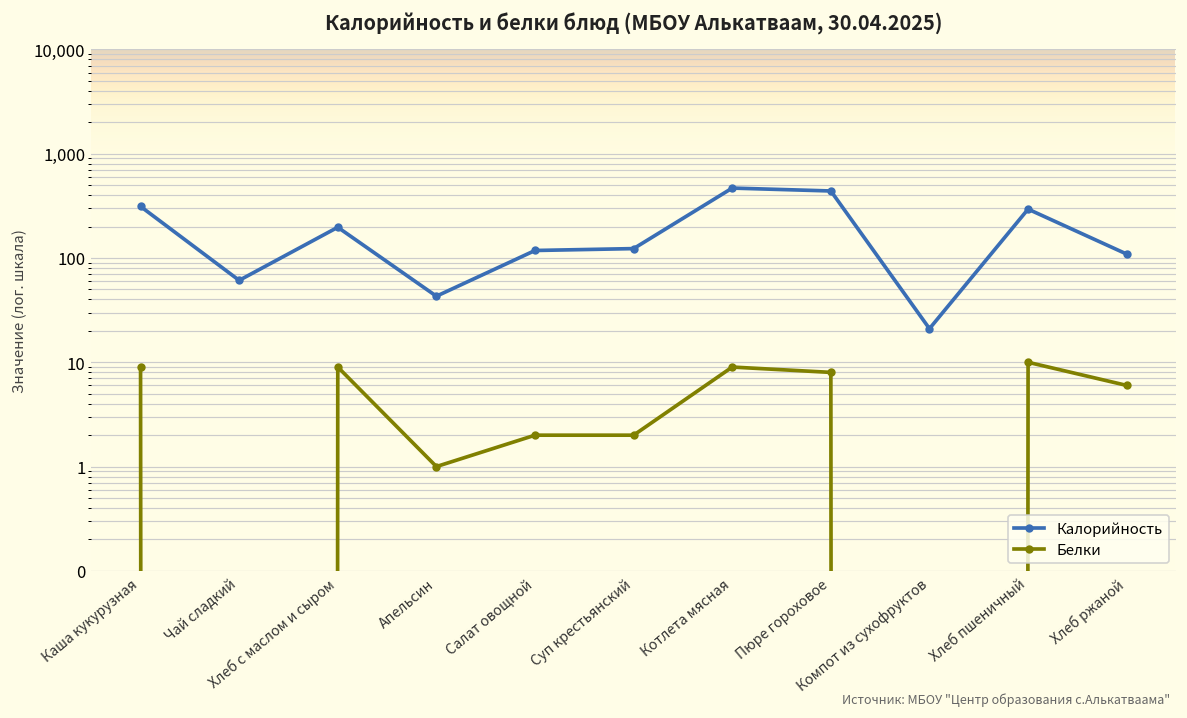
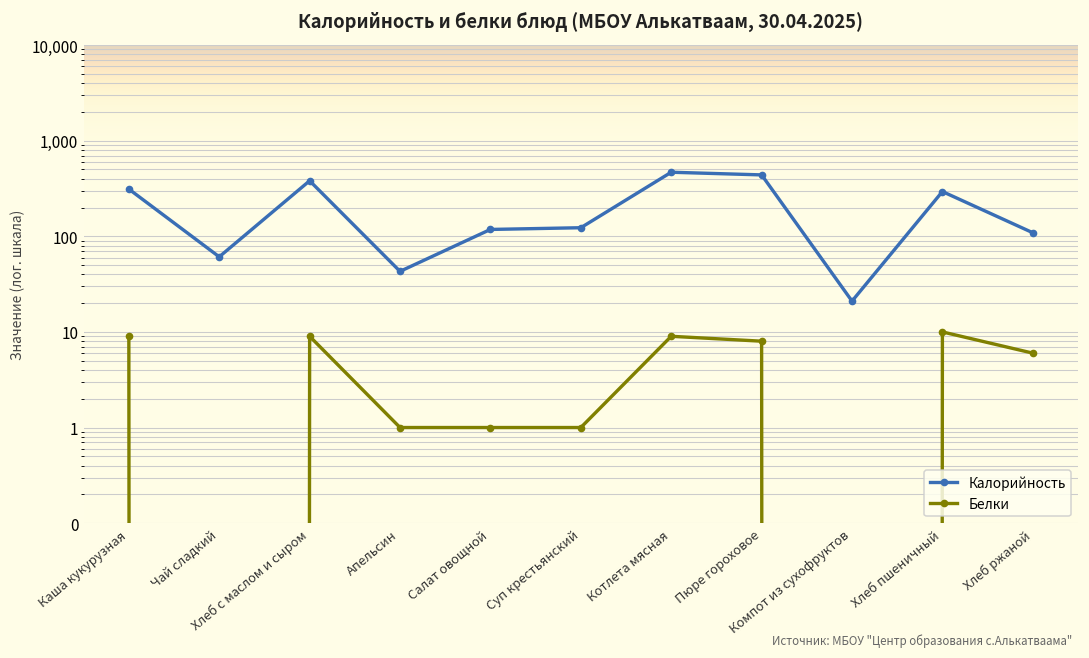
  {
    "Калорийность": {
      "Каша кукурузная": 310,
      "Чай сладкий": 60,
-     "Хлеб с маслом и сыром": 200,
+     "Хлеб с маслом и сыром": 400,
      "Апельсин": 40,
      "Салат овощной": 120,
      "Суп крестьянский": 120,
      "Котлета мясная": 500,
      "Пюре гороховое": 400,
      "Компот из сухофруктов": 21,
      "Хлеб пшеничный": 290,
      "Хлеб ржаной": 110
    },
    "Белки": {
      "Каша кукурузная": 9,
      "Хлеб с маслом и сыром": 9,
      "Апельсин": 1,
-     "Салат овощной": 2,
-     "Суп крестьянский": 2,
+     "Салат овощной": 1,
+     "Суп крестьянский": 1,
      "Котлета мясная": 9,
      "Пюре гороховое": 8,
      "Хлеб пшеничный": 10,
      "Хлеб ржаной": 6
    }
  }
